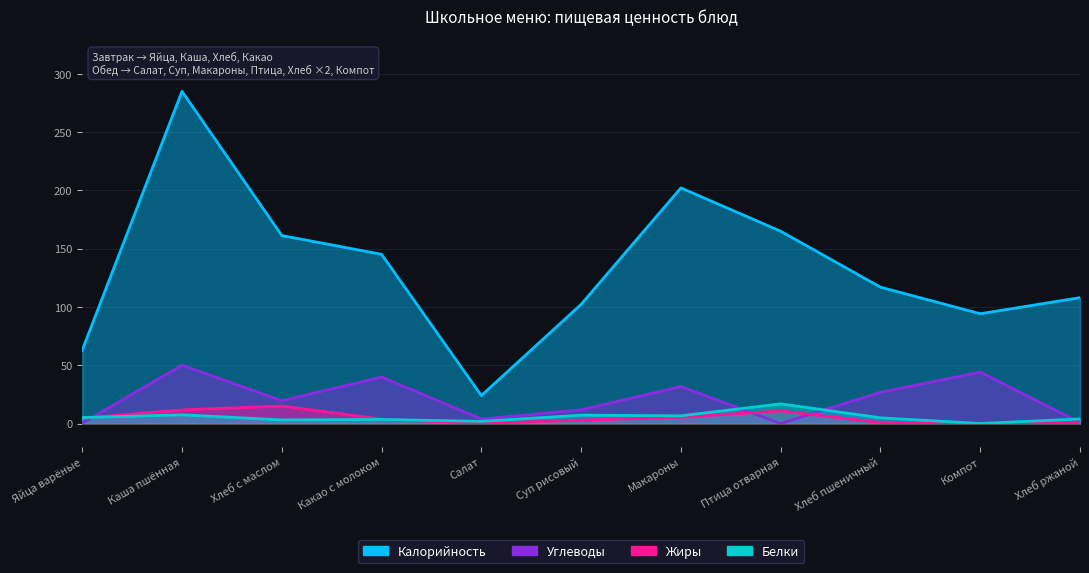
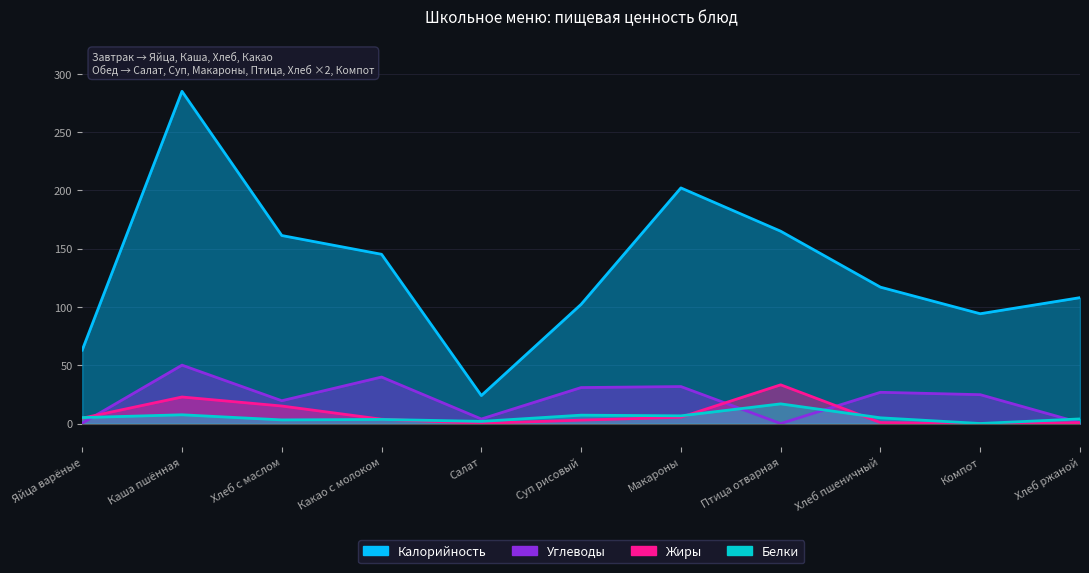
  {
    "Углеводы": {
      "Яйца варёные": 0,
      "Каша пшённая": 50,
      "Хлеб с маслом": 20,
      "Какао с молоком": 40,
-     "Суп рисовый": 12,
+     "Суп рисовый": 31,
      "Макароны": 32,
      "Птица отварная": 0,
      "Хлеб пшеничный": 27,
-     "Компот": 44
+     "Компот": 25
    },
    "Жиры": {
-     "Каша пшённая": 12,
+     "Каша пшённая": 23,
      "Хлеб с маслом": 15,
      "Суп рисовый": 3,
-     "Птица отварная": 11,
+     "Птица отварная": 33,
      "Хлеб пшеничный": 1
    }
  }
